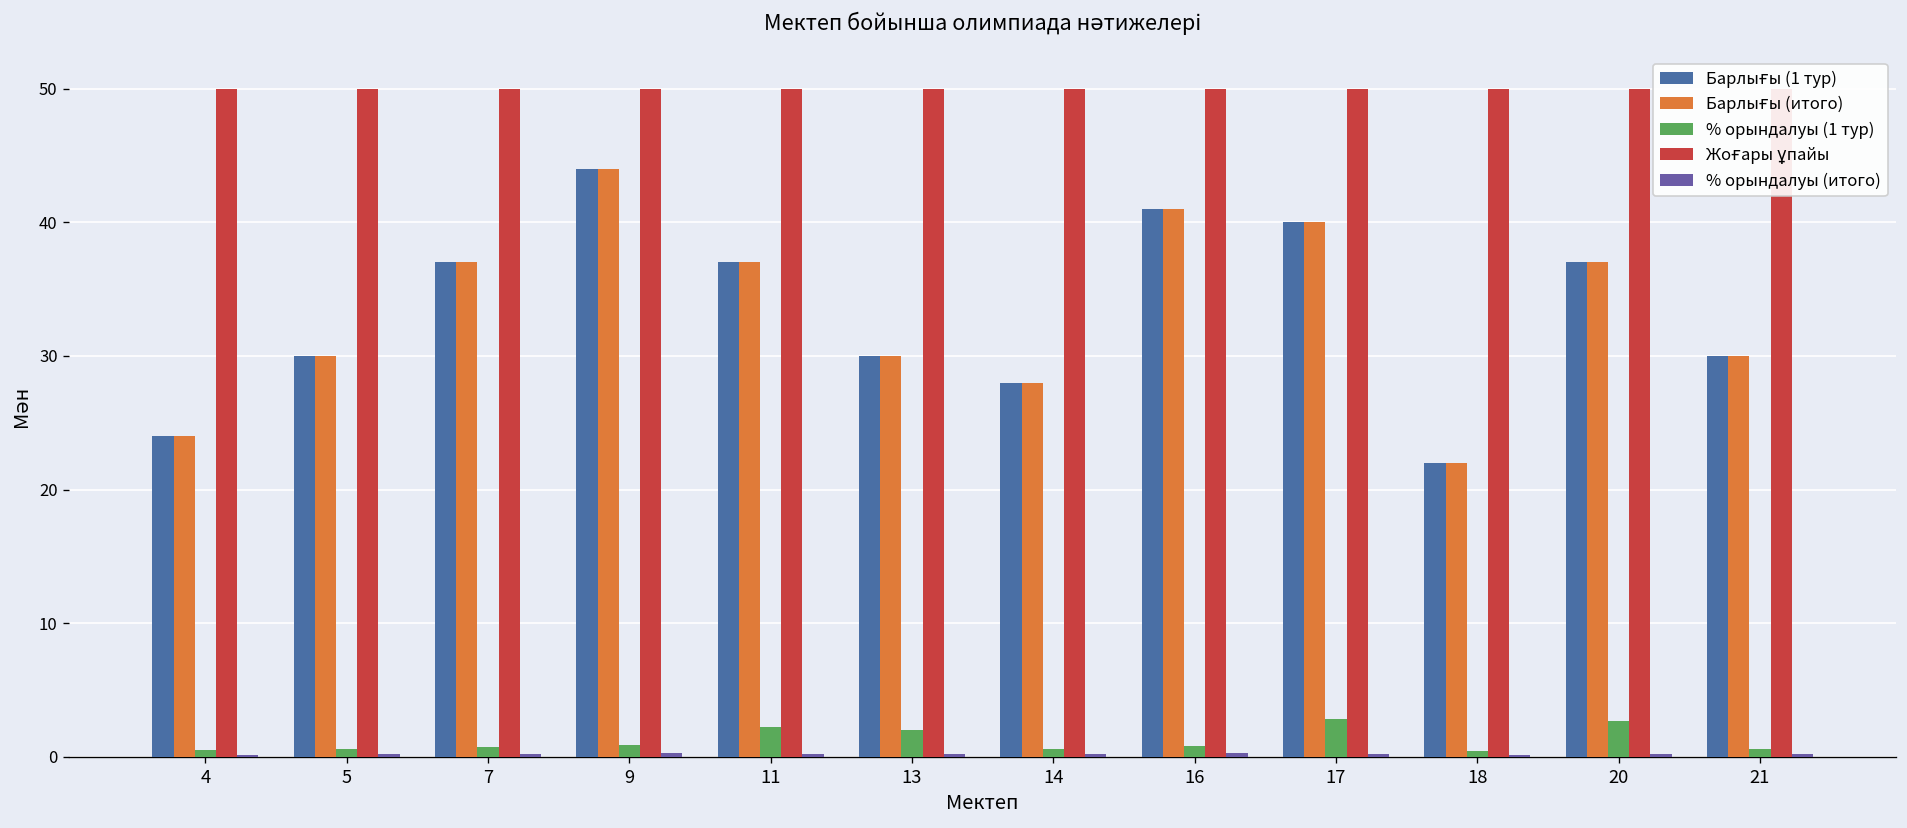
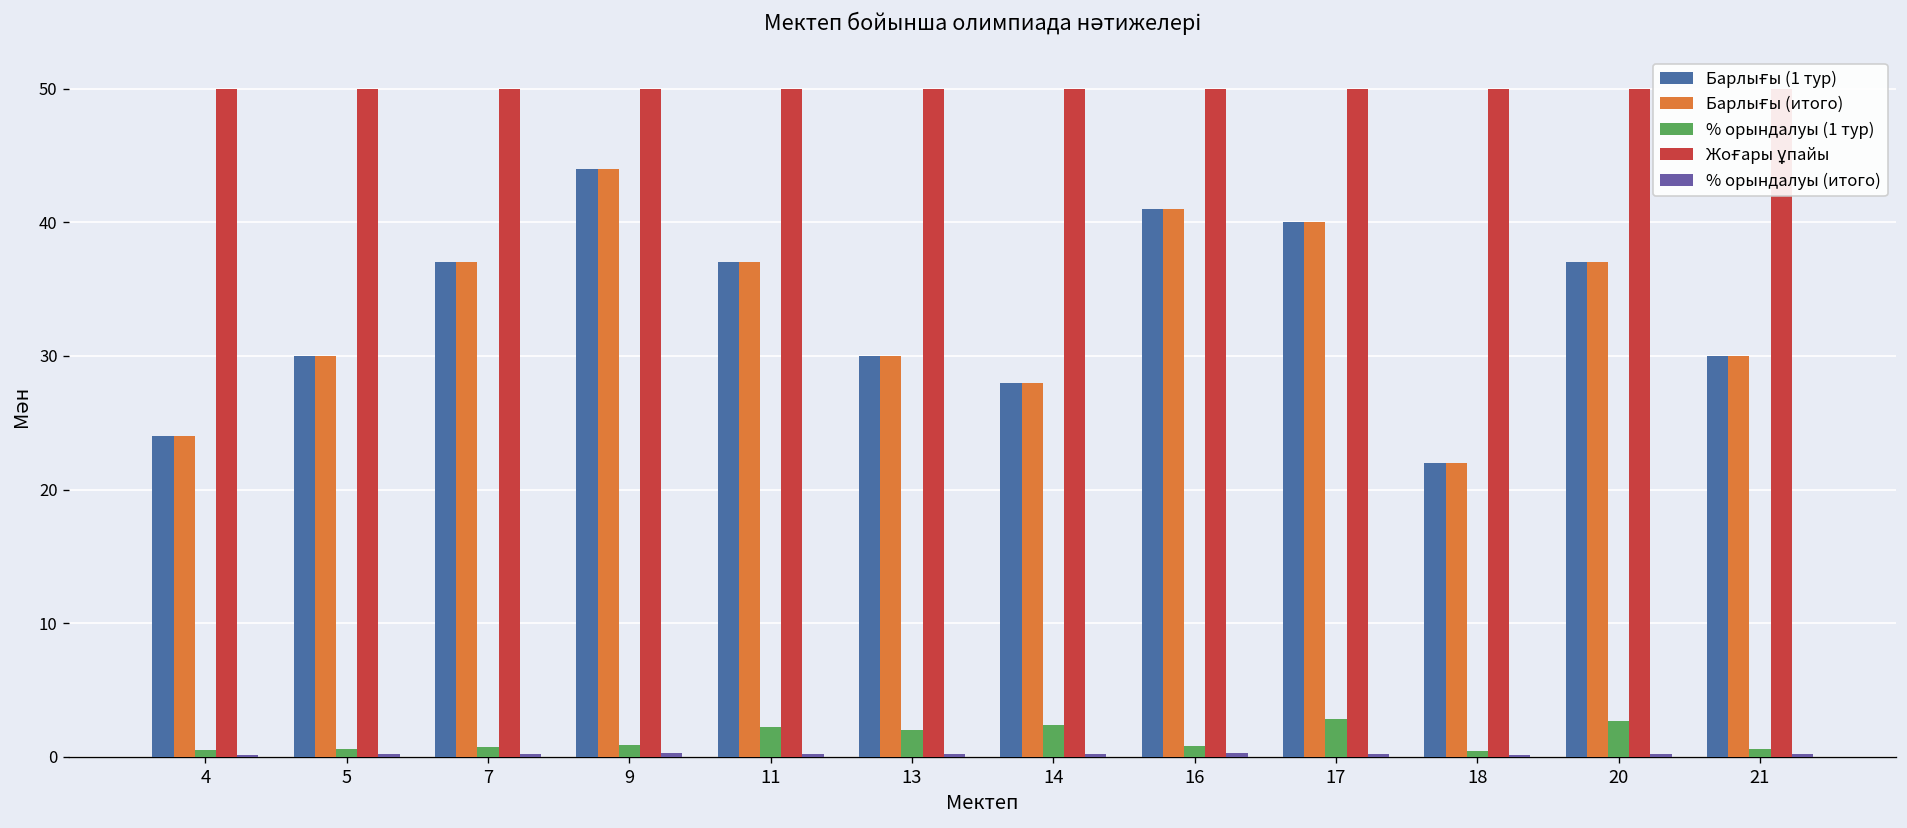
  {
    "Барлығы (итого)": {
      "4": 24.0,
      "5": 30.0,
      "7": 37.0,
      "9": 44.0,
      "11": 37.0,
      "13": 30.0,
      "14": 28.0,
      "16": 41.0,
      "17": 40.0,
      "18": 22.0,
      "20": 37.0,
      "21": 30.0
    },
    "% орындалуы (1 тур)": {
      "4": 0.5,
      "5": 0.6,
      "7": 0.7,
      "9": 0.9,
      "11": 2.2,
      "13": 2.0,
-     "14": 0.6,
+     "14": 2.4,
      "16": 0.8,
      "17": 2.9,
      "18": 0.4,
      "20": 2.7,
      "21": 0.6
    },
    "Жоғары ұпайы": {
      "4": 50.0,
      "5": 50.0,
      "7": 50.0,
      "9": 50.0,
      "11": 50.0,
      "13": 50.0,
      "14": 50.0,
      "16": 50.0,
      "17": 50.0,
      "18": 50.0,
      "20": 50.0
    }
  }
